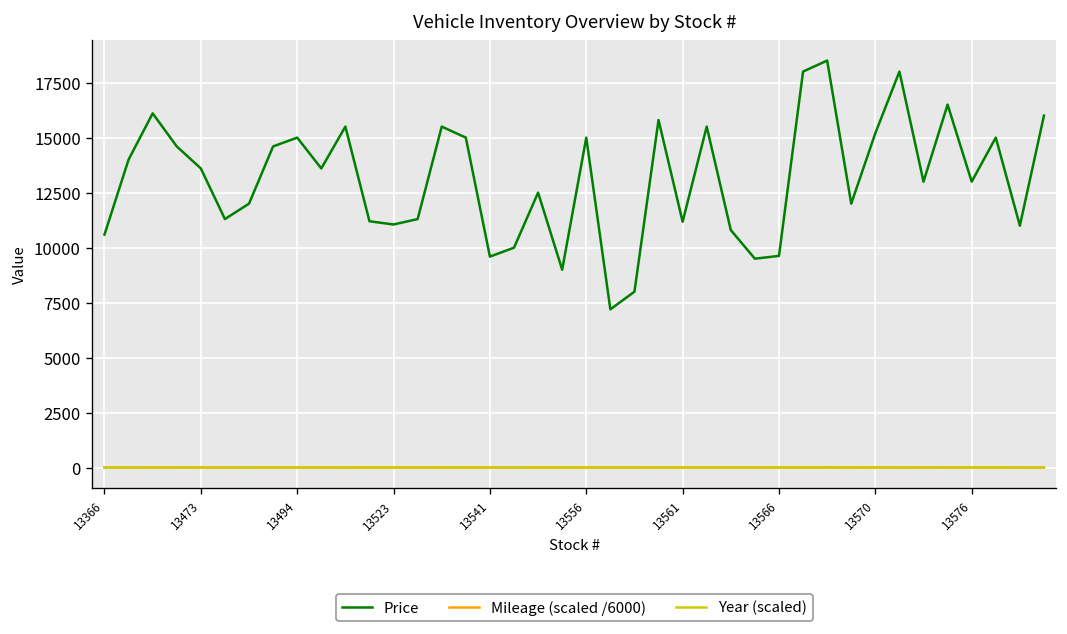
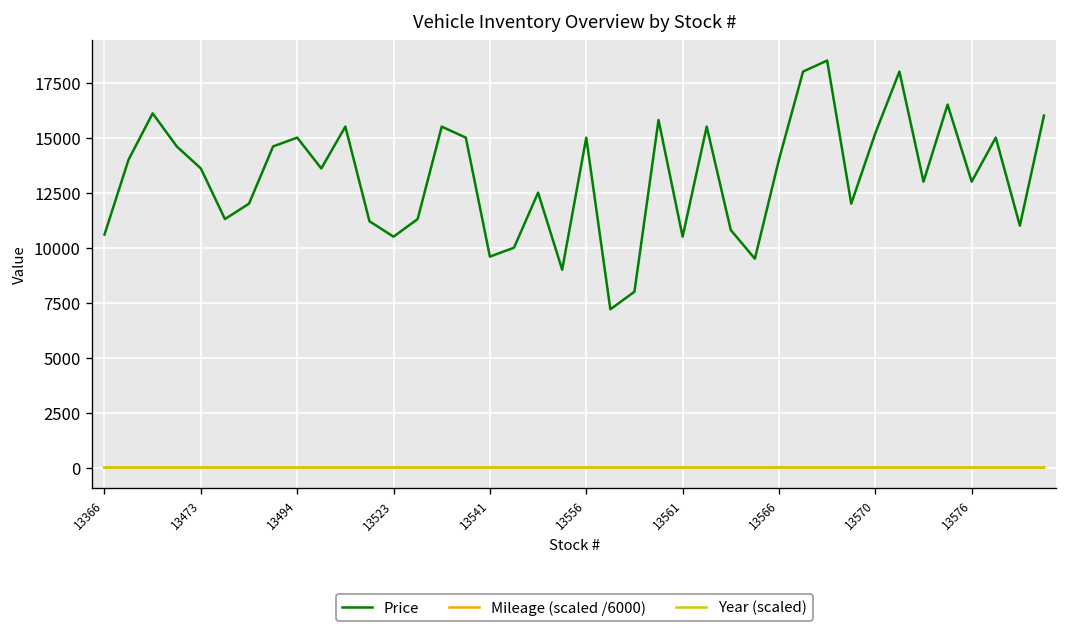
  {
    "Price": {
      "13366": 10600,
      "13473": 13600,
      "13494": 15000,
-     "13523": 11100,
+     "13523": 10500,
      "13541": 9600,
      "13556": 15000,
-     "13561": 11200,
-     "13566": 9600,
+     "13561": 10500,
+     "13566": 14000,
      "13570": 15200,
      "13576": 13000
    },
    "Year (scaled)": {
      "13366": 0,
      "13473": 0,
      "13494": 0,
      "13523": 0,
      "13541": 0,
      "13556": 0,
      "13561": 0,
      "13566": 0,
      "13570": 0,
      "13576": 0
    }
  }
